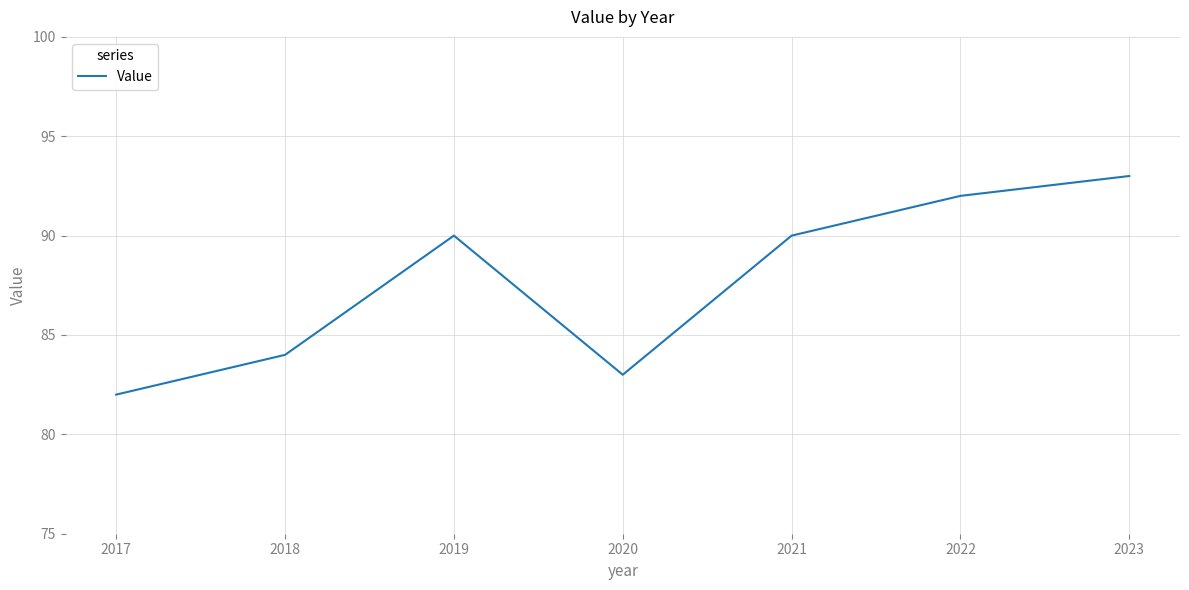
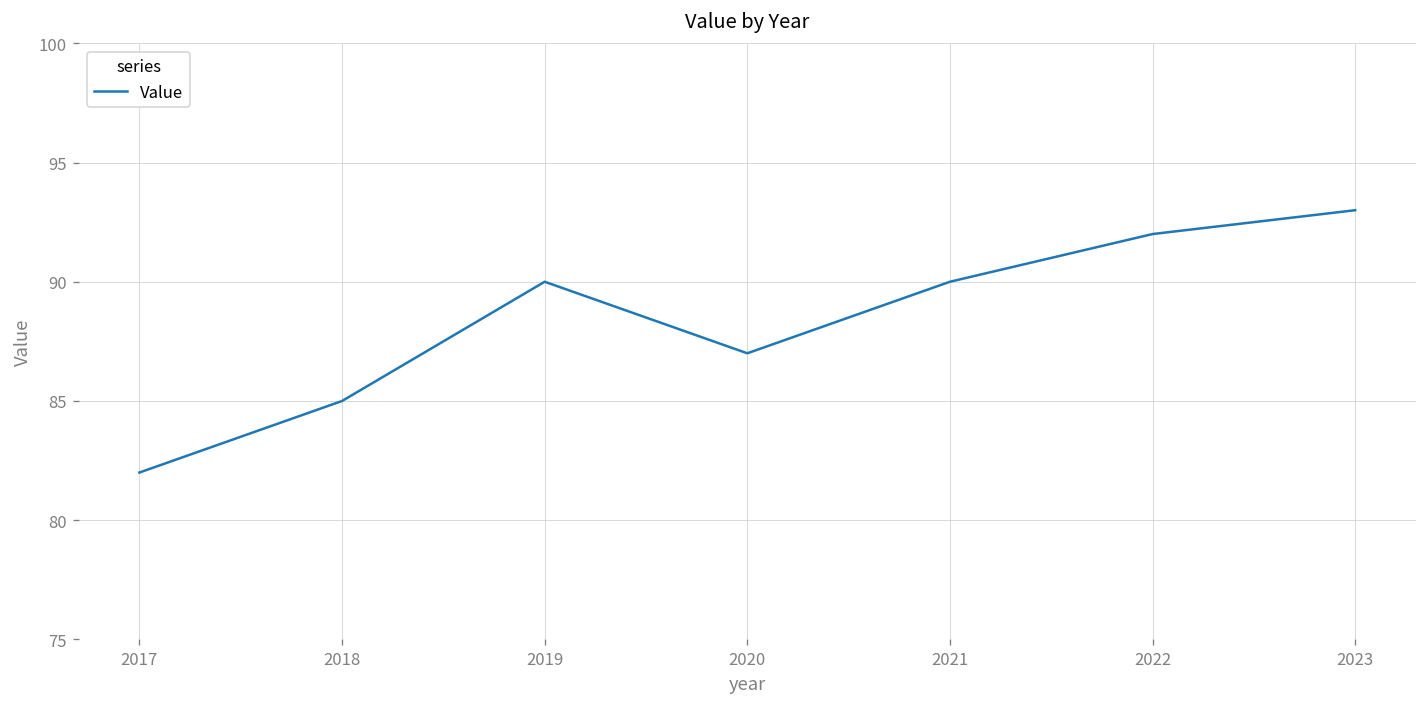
  {
    "2017": 82,
-   "2018": 84,
+   "2018": 85,
    "2019": 90,
-   "2020": 83,
+   "2020": 87,
    "2021": 90,
    "2022": 92,
    "2023": 93
  }
